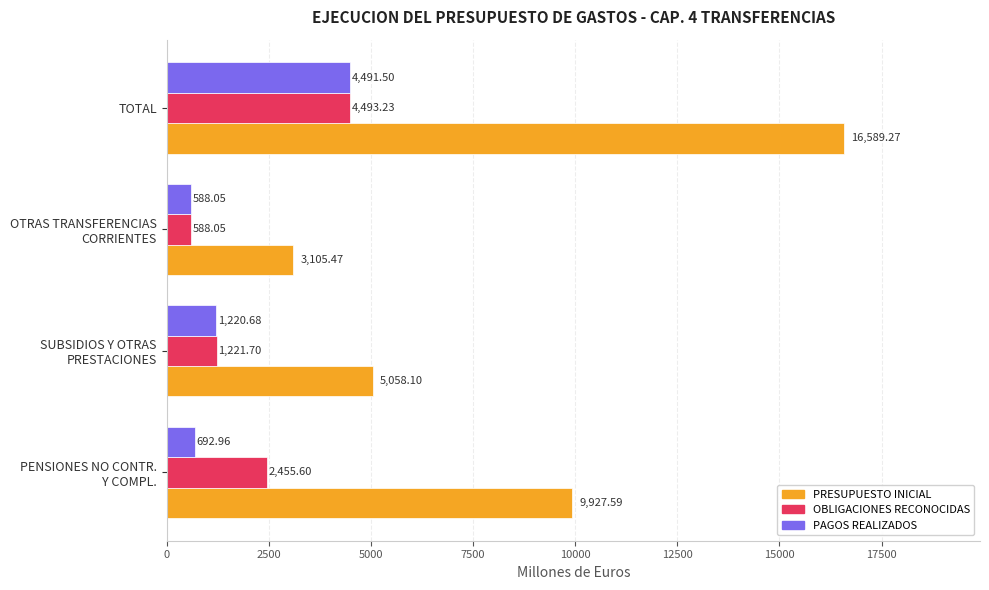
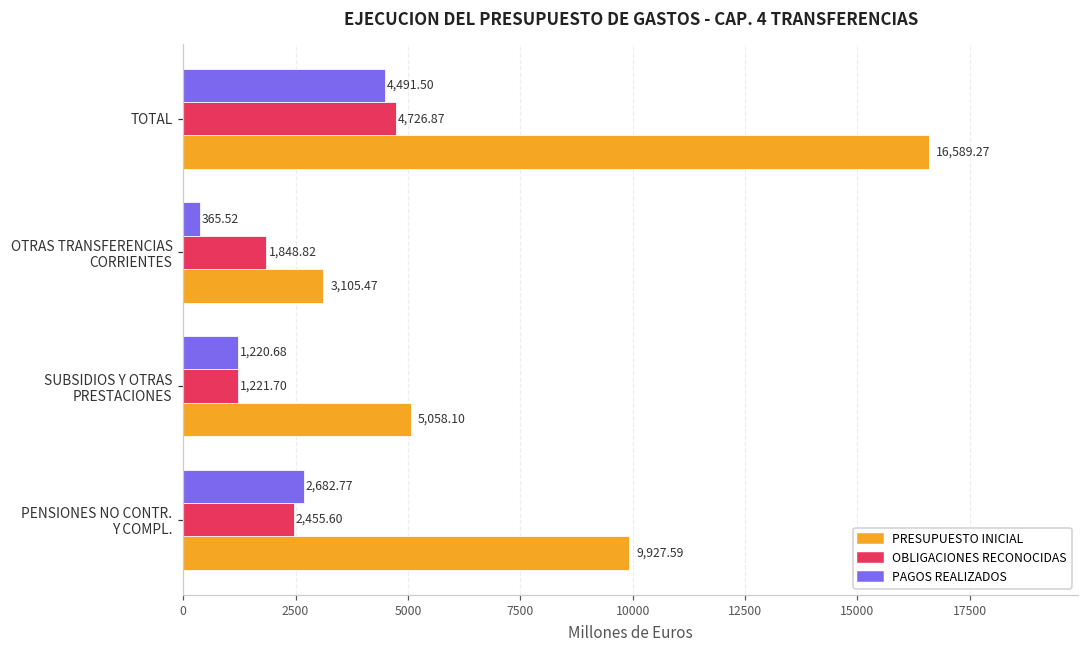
  {
    "PRESUPUESTO INICIAL": {
      "TOTAL": "16,589.27",
      "OTRAS TRANSFERENCIAS CORRIENTES": "3,105.47",
      "SUBSIDIOS Y OTRAS PRESTACIONES": "5,058.10",
      "PENSIONES NO CONTR. Y COMPL.": "9,927.59"
    },
    "OBLIGACIONES RECONOCIDAS": {
-     "TOTAL": "4,493.23",
-     "OTRAS TRANSFERENCIAS CORRIENTES": "588.05",
+     "TOTAL": "4,726.87",
+     "OTRAS TRANSFERENCIAS CORRIENTES": "1,848.82",
      "SUBSIDIOS Y OTRAS PRESTACIONES": "1,221.70",
      "PENSIONES NO CONTR. Y COMPL.": "2,455.60"
    },
    "PAGOS REALIZADOS": {
      "TOTAL": "4,491.50",
-     "OTRAS TRANSFERENCIAS CORRIENTES": "588.05",
+     "OTRAS TRANSFERENCIAS CORRIENTES": "365.52",
      "SUBSIDIOS Y OTRAS PRESTACIONES": "1,220.68",
-     "PENSIONES NO CONTR. Y COMPL.": "692.96"
+     "PENSIONES NO CONTR. Y COMPL.": "2,682.77"
    }
  }
